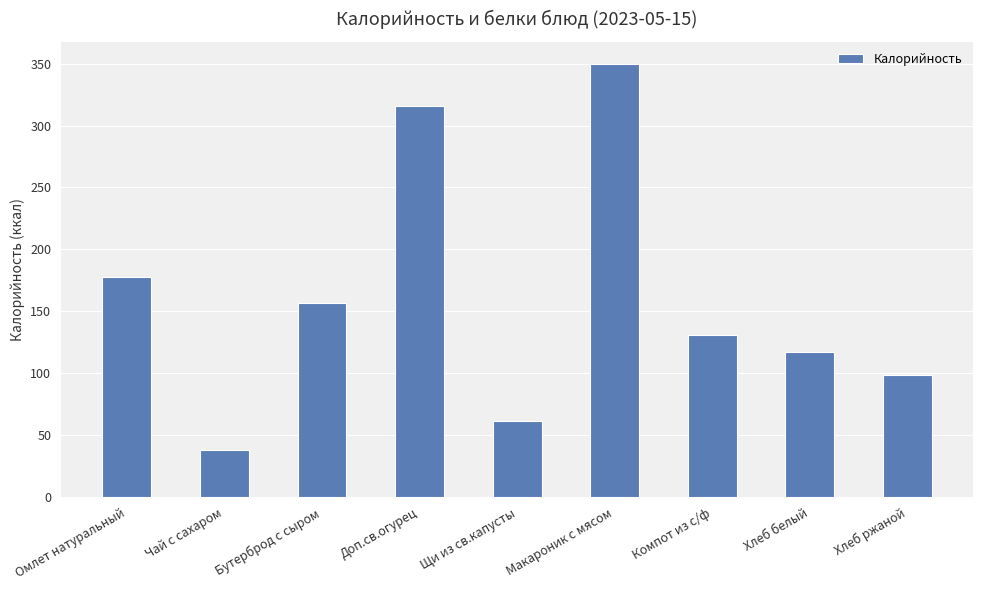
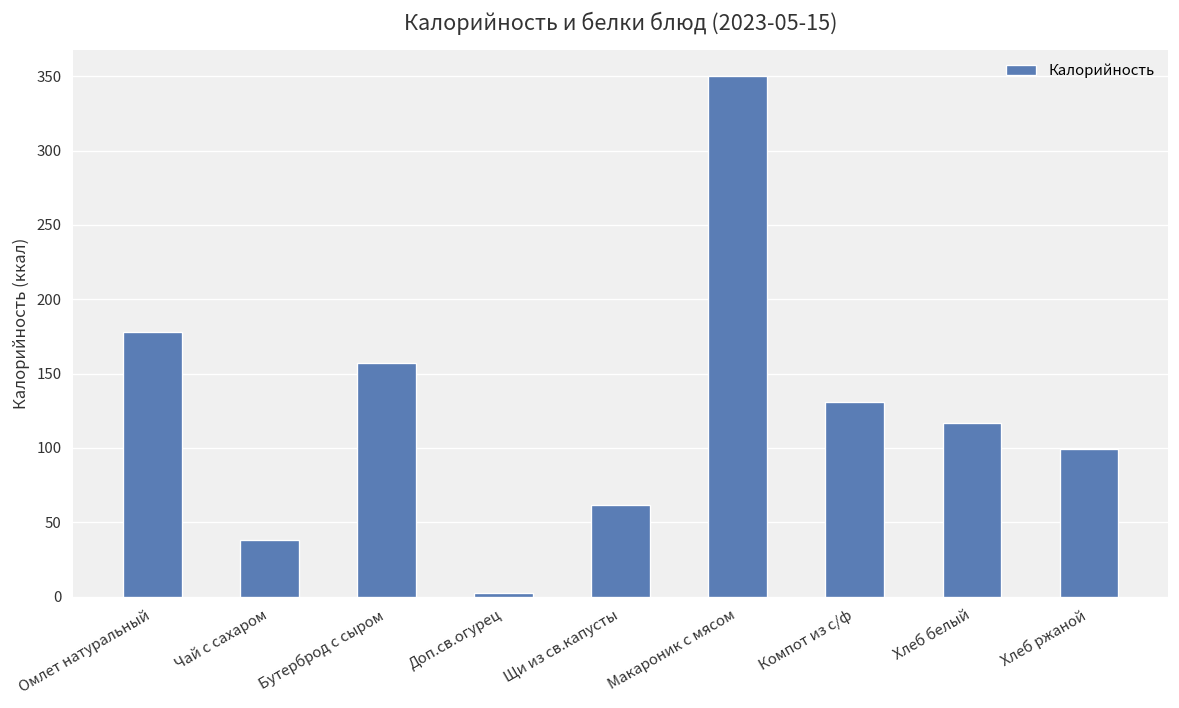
  {
    "Омлет натуральный": 178,
    "Чай с сахаром": 38,
    "Бутерброд с сыром": 157,
-   "Доп.св.огурец": 315,
+   "Доп.св.огурец": 3,
    "Щи из св.капусты": 62,
    "Макароник с мясом": 350,
    "Компот из с/ф": 131,
    "Хлеб белый": 117,
    "Хлеб ржаной": 99
  }
